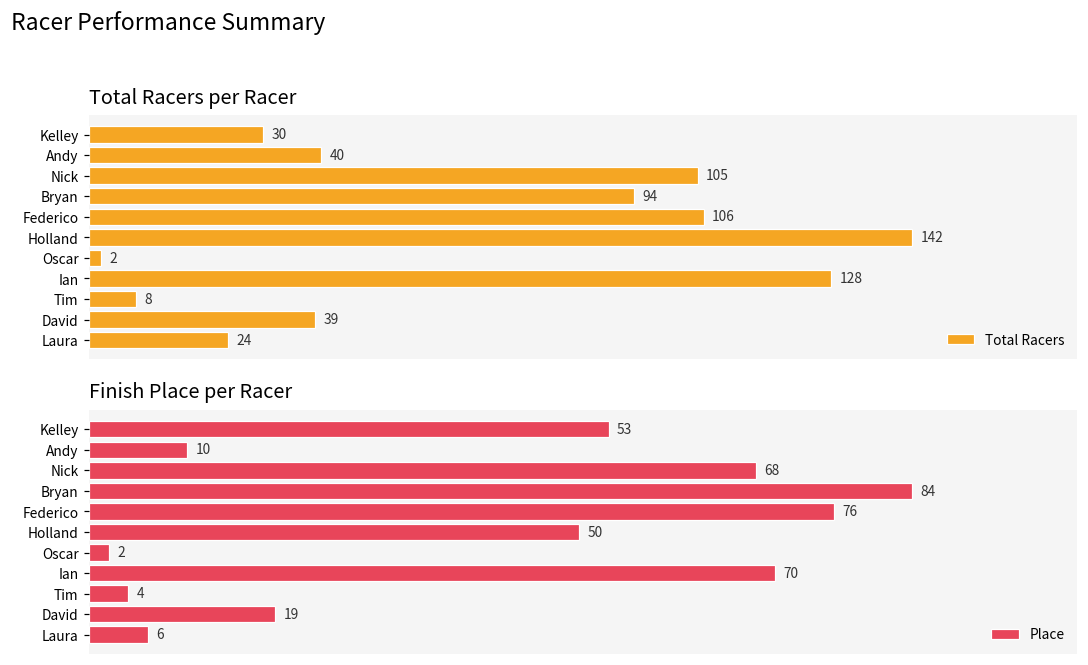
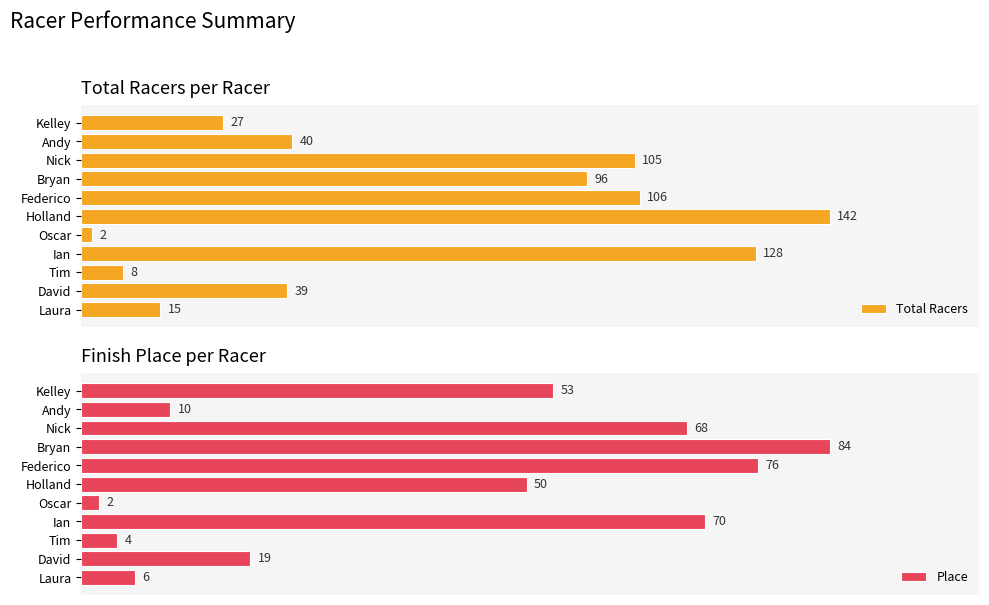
  {
    "Total Racers per Racer": {
-     "Kelley": 30,
+     "Kelley": 27,
      "Andy": 40,
      "Nick": 105,
-     "Bryan": 94,
+     "Bryan": 96,
      "Federico": 106,
      "Holland": 142,
      "Oscar": 2,
      "Ian": 128,
      "Tim": 8,
      "David": 39,
-     "Laura": 24
+     "Laura": 15
    },
    "Finish Place per Racer": {
      "Kelley": 53,
      "Andy": 10,
      "Nick": 68,
      "Bryan": 84,
      "Federico": 76,
      "Holland": 50,
      "Oscar": 2,
      "Ian": 70,
      "Tim": 4,
      "David": 19,
      "Laura": 6
    }
  }
